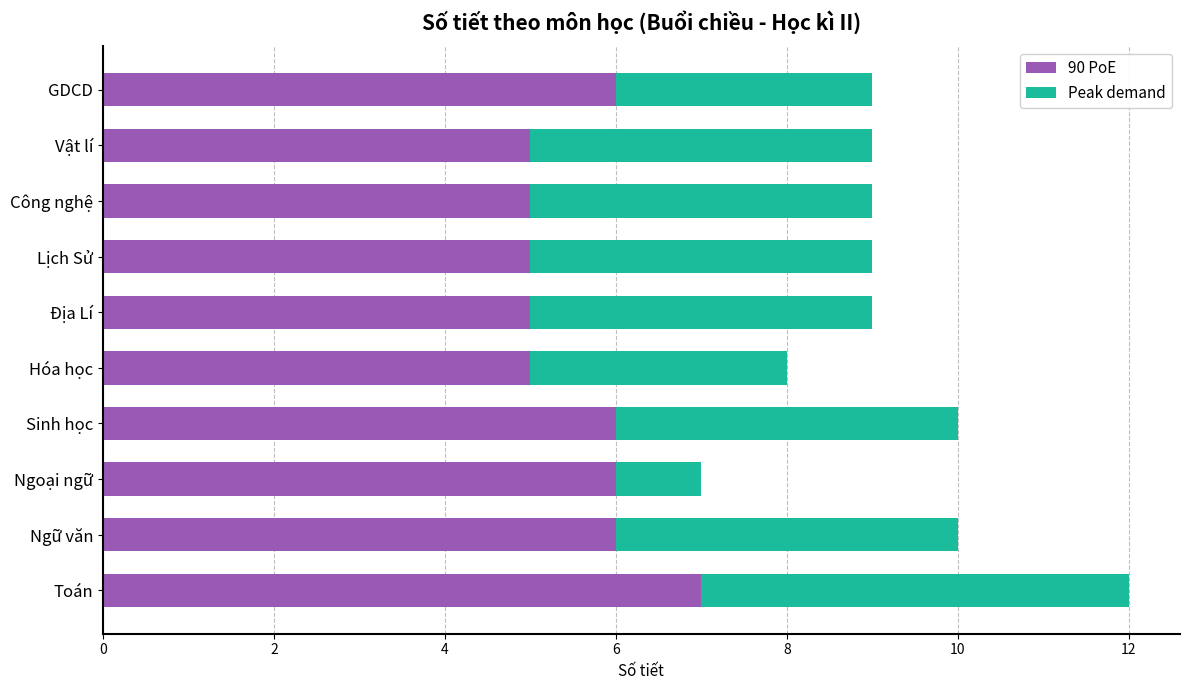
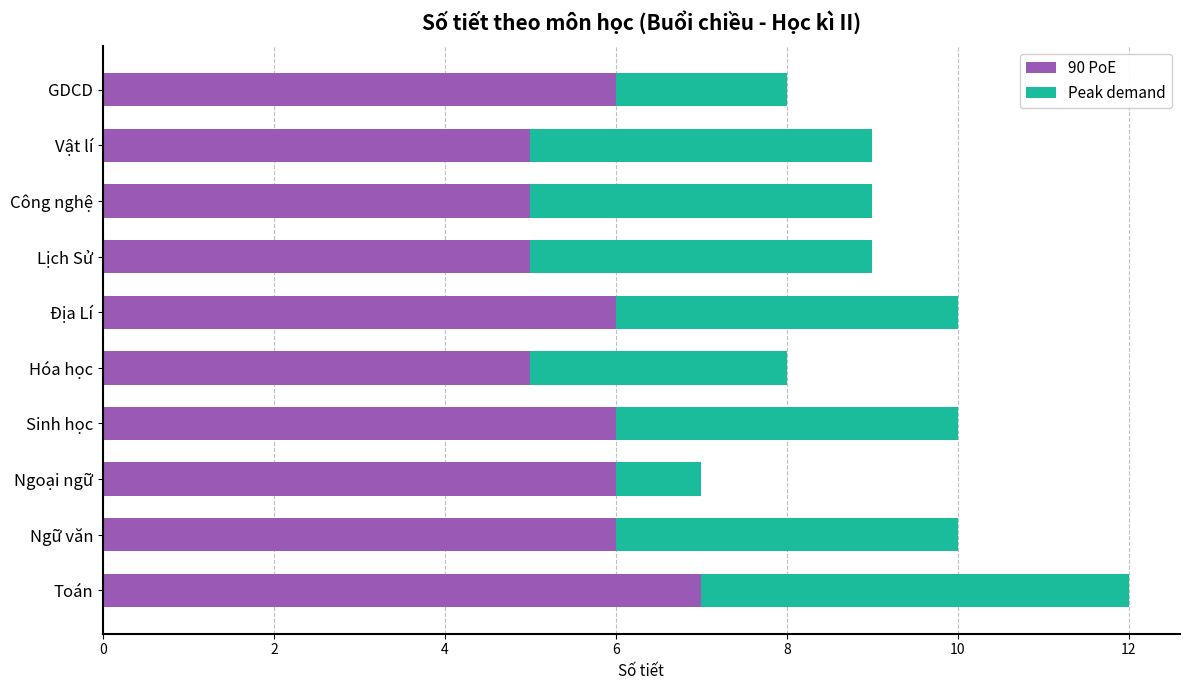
  {
    "90 PoE": {
      "GDCD": 6,
      "Vật lí": 5,
      "Công nghệ": 5,
      "Lịch Sử": 5,
-     "Địa Lí": 5,
+     "Địa Lí": 6,
      "Hóa học": 5,
      "Sinh học": 6,
      "Ngoại ngữ": 6,
      "Ngữ văn": 6,
      "Toán": 7
    },
    "Peak demand": {
-     "GDCD": 3,
+     "GDCD": 2,
      "Vật lí": 4,
      "Công nghệ": 4,
      "Lịch Sử": 4,
      "Địa Lí": 4,
      "Hóa học": 3,
      "Sinh học": 4,
      "Ngoại ngữ": 1,
      "Ngữ văn": 4,
      "Toán": 5
    }
  }
